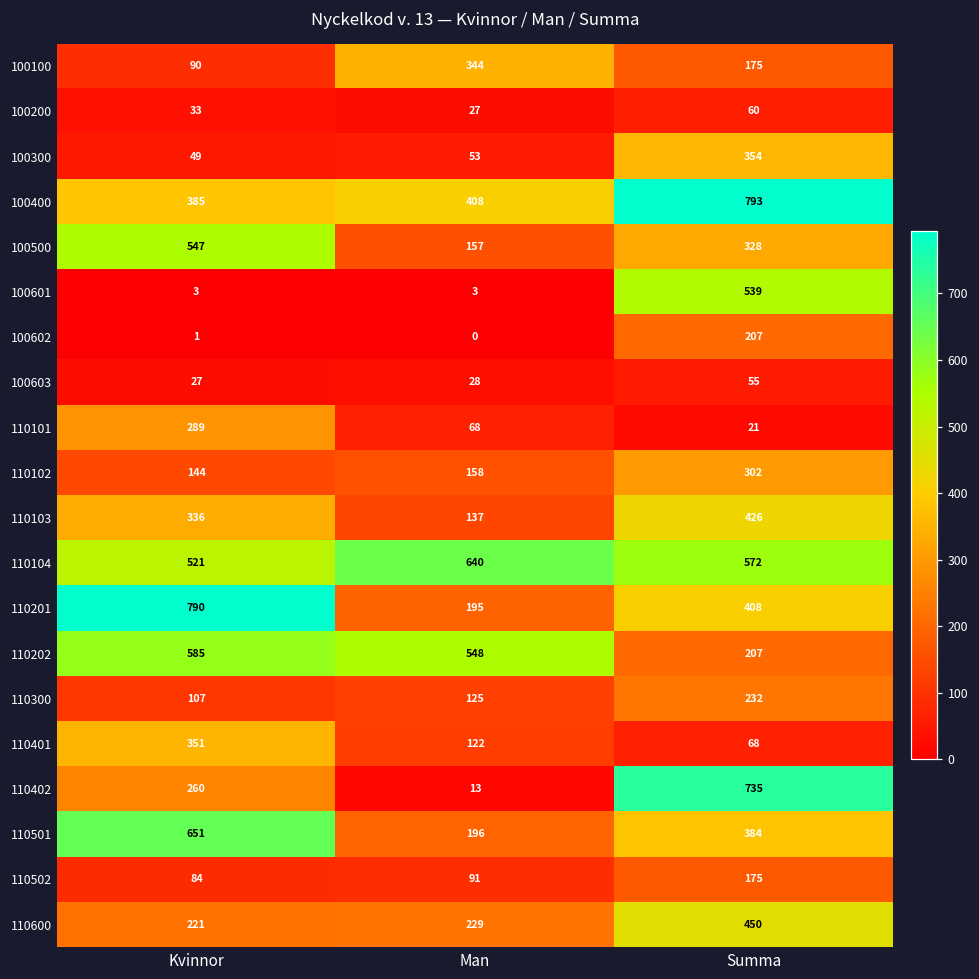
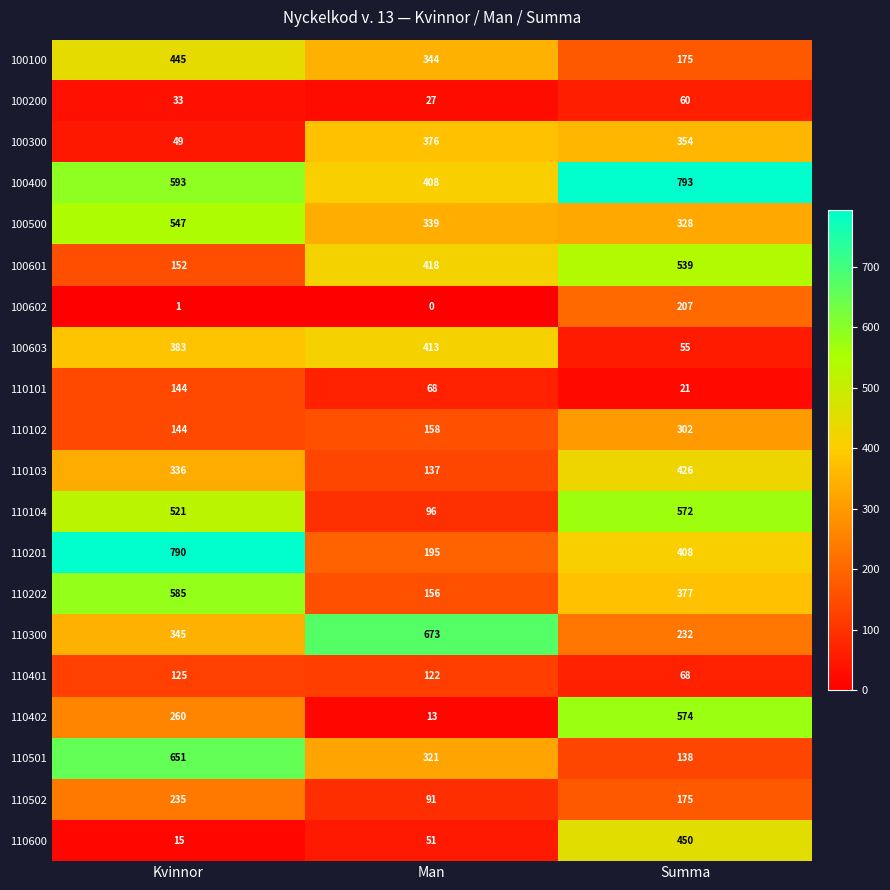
  {
    "100100": {
-     "Kvinnor": 90,
+     "Kvinnor": 445,
      "Man": 344,
      "Summa": 175
    },
    "100200": {
      "Kvinnor": 33,
      "Man": 27,
      "Summa": 60
    },
    "100300": {
      "Kvinnor": 49,
-     "Man": 53,
+     "Man": 376,
      "Summa": 354
    },
    "100400": {
-     "Kvinnor": 385,
+     "Kvinnor": 593,
      "Man": 408,
      "Summa": 793
    },
    "100500": {
      "Kvinnor": 547,
-     "Man": 157,
+     "Man": 339,
      "Summa": 328
    },
    "100601": {
-     "Kvinnor": 3,
-     "Man": 3,
+     "Kvinnor": 152,
+     "Man": 418,
      "Summa": 539
    },
    "100602": {
      "Kvinnor": 1,
      "Man": 0,
      "Summa": 207
    },
    "100603": {
-     "Kvinnor": 27,
-     "Man": 28,
+     "Kvinnor": 383,
+     "Man": 413,
      "Summa": 55
    },
    "110101": {
-     "Kvinnor": 289,
+     "Kvinnor": 144,
      "Man": 68,
      "Summa": 21
    },
    "110102": {
      "Kvinnor": 144,
      "Man": 158,
      "Summa": 302
    },
    "110103": {
      "Kvinnor": 336,
      "Man": 137,
      "Summa": 426
    },
    "110104": {
      "Kvinnor": 521,
-     "Man": 640,
+     "Man": 96,
      "Summa": 572
    },
    "110201": {
      "Kvinnor": 790,
      "Man": 195,
      "Summa": 408
    },
    "110202": {
      "Kvinnor": 585,
-     "Man": 548,
-     "Summa": 207
+     "Man": 156,
+     "Summa": 377
    },
    "110300": {
-     "Kvinnor": 107,
-     "Man": 125,
+     "Kvinnor": 345,
+     "Man": 673,
      "Summa": 232
    },
    "110401": {
-     "Kvinnor": 351,
+     "Kvinnor": 125,
      "Man": 122,
      "Summa": 68
    },
    "110402": {
      "Kvinnor": 260,
      "Man": 13,
-     "Summa": 735
+     "Summa": 574
    },
    "110501": {
      "Kvinnor": 651,
-     "Man": 196,
-     "Summa": 384
+     "Man": 321,
+     "Summa": 138
    },
    "110502": {
-     "Kvinnor": 84,
+     "Kvinnor": 235,
      "Man": 91,
      "Summa": 175
    },
    "110600": {
-     "Kvinnor": 221,
-     "Man": 229,
+     "Kvinnor": 15,
+     "Man": 51,
      "Summa": 450
    }
  }
